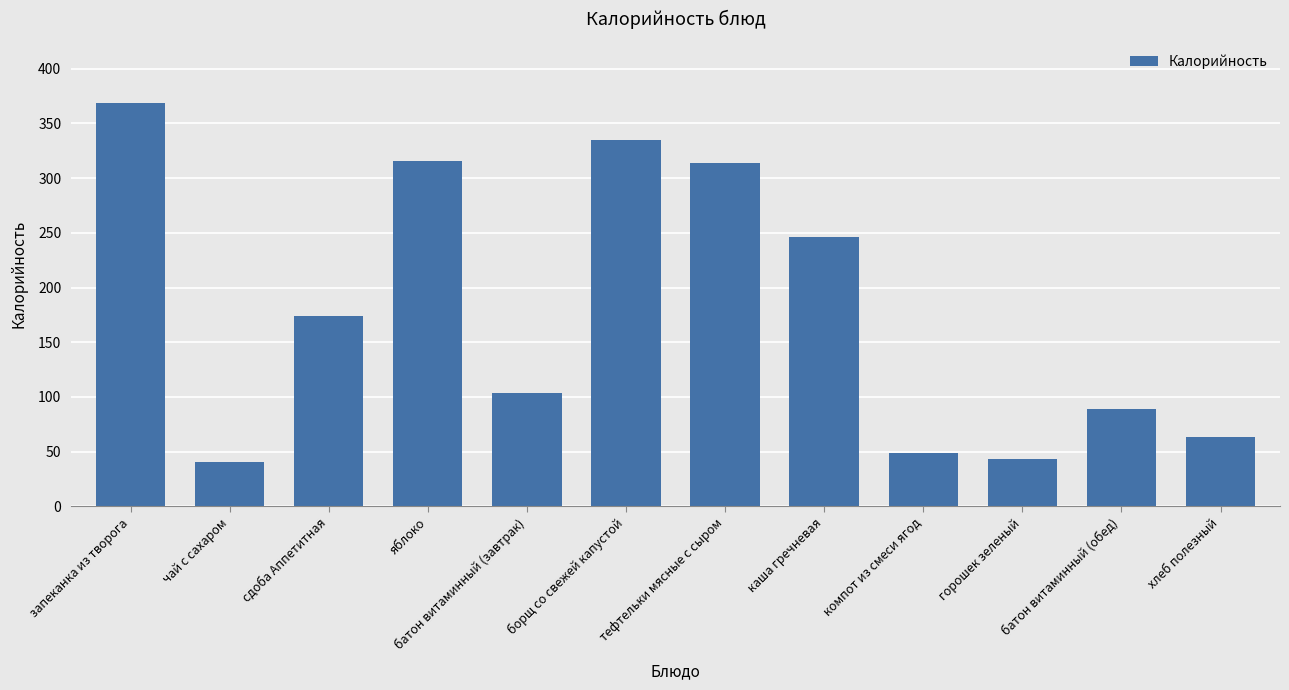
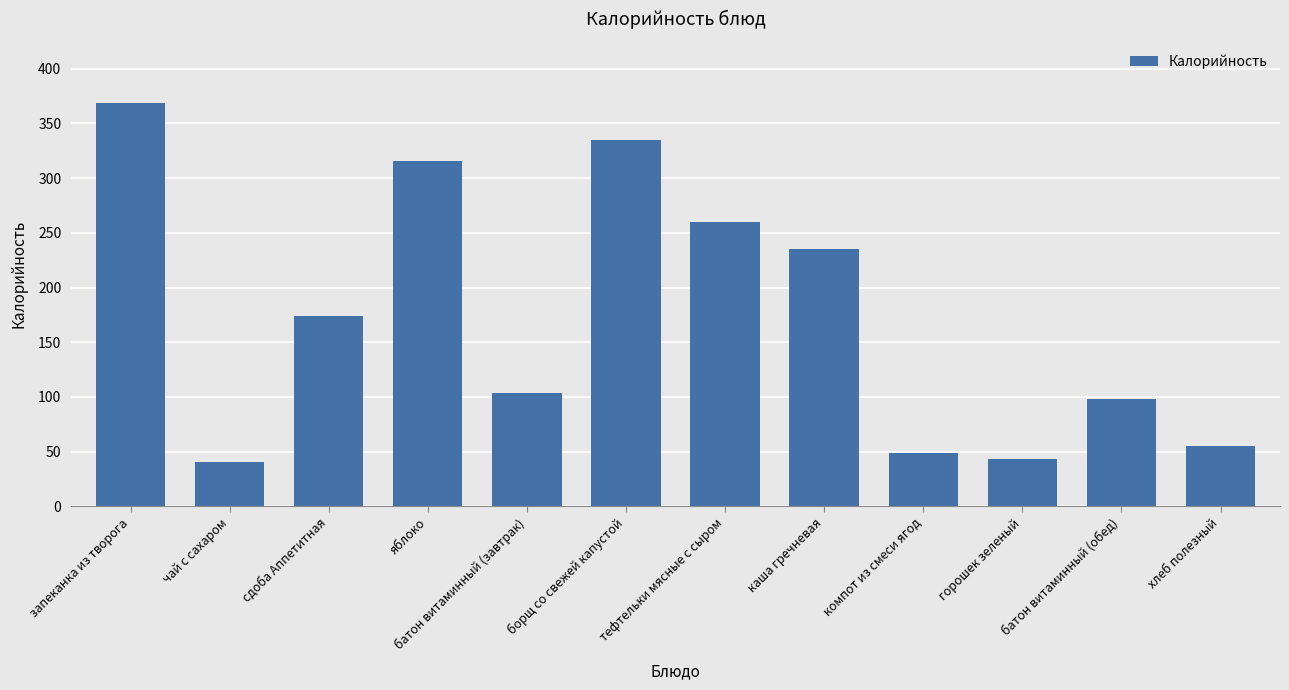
  {
    "запеканка из творога": 369,
    "чай с сахаром": 41,
    "сдоба Аппетитная": 174,
    "яблоко": 316,
    "батон витаминный (завтрак)": 104,
    "борщ со свежей капустой": 335,
-   "тефтельки мясные с сыром": 314,
-   "каша гречневая": 246,
+   "тефтельки мясные с сыром": 260,
+   "каша гречневая": 235,
    "компот из смеси ягод": 49,
    "горошек зеленый": 43,
-   "батон витаминный (обед)": 89,
-   "хлеб полезный": 63
+   "батон витаминный (обед)": 98,
+   "хлеб полезный": 55
  }
